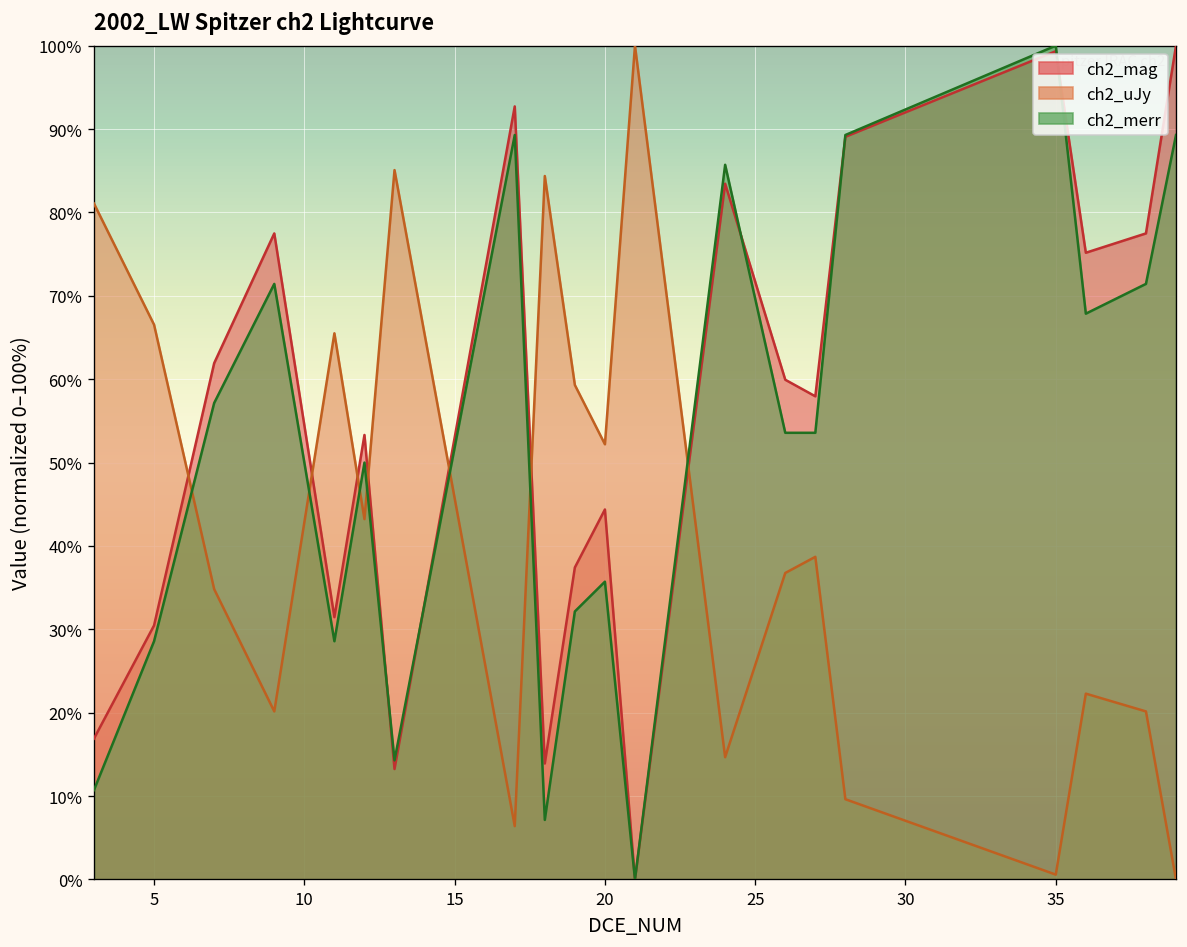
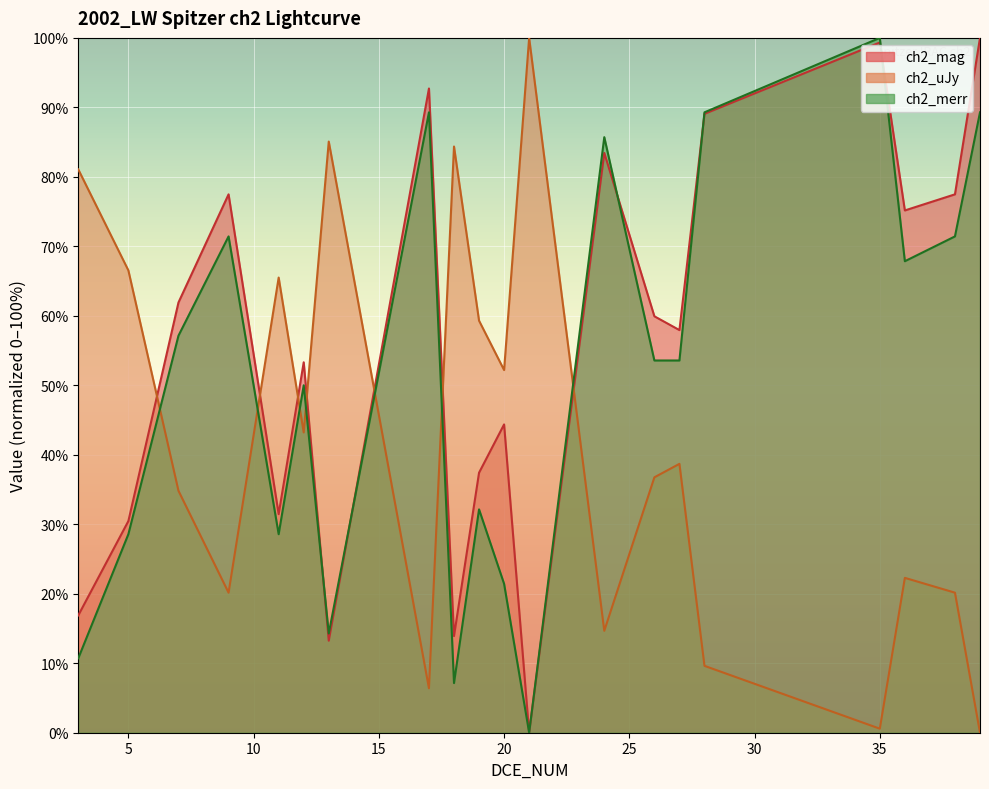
  {
    "ch2_merr": {
      "5": "29%",
-     "20": "36%",
+     "20": "21%",
      "35": "100%"
    }
  }
